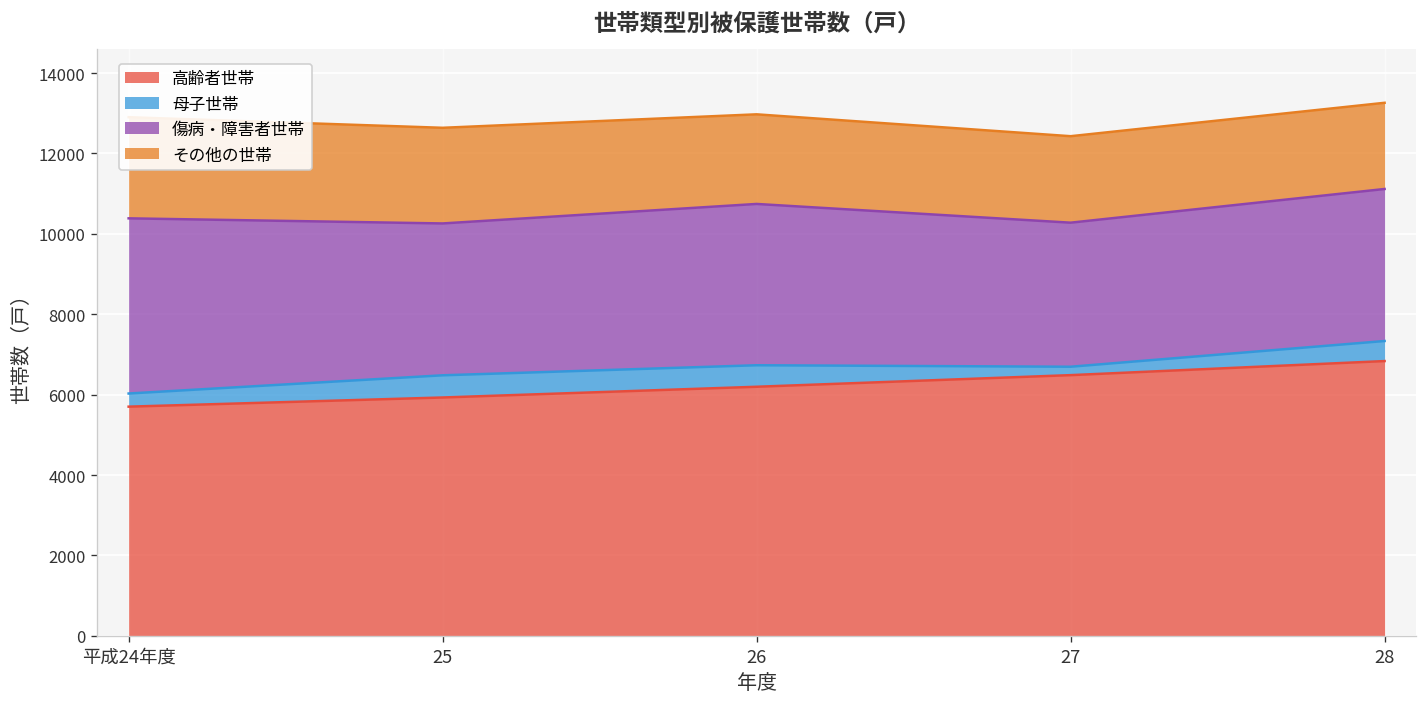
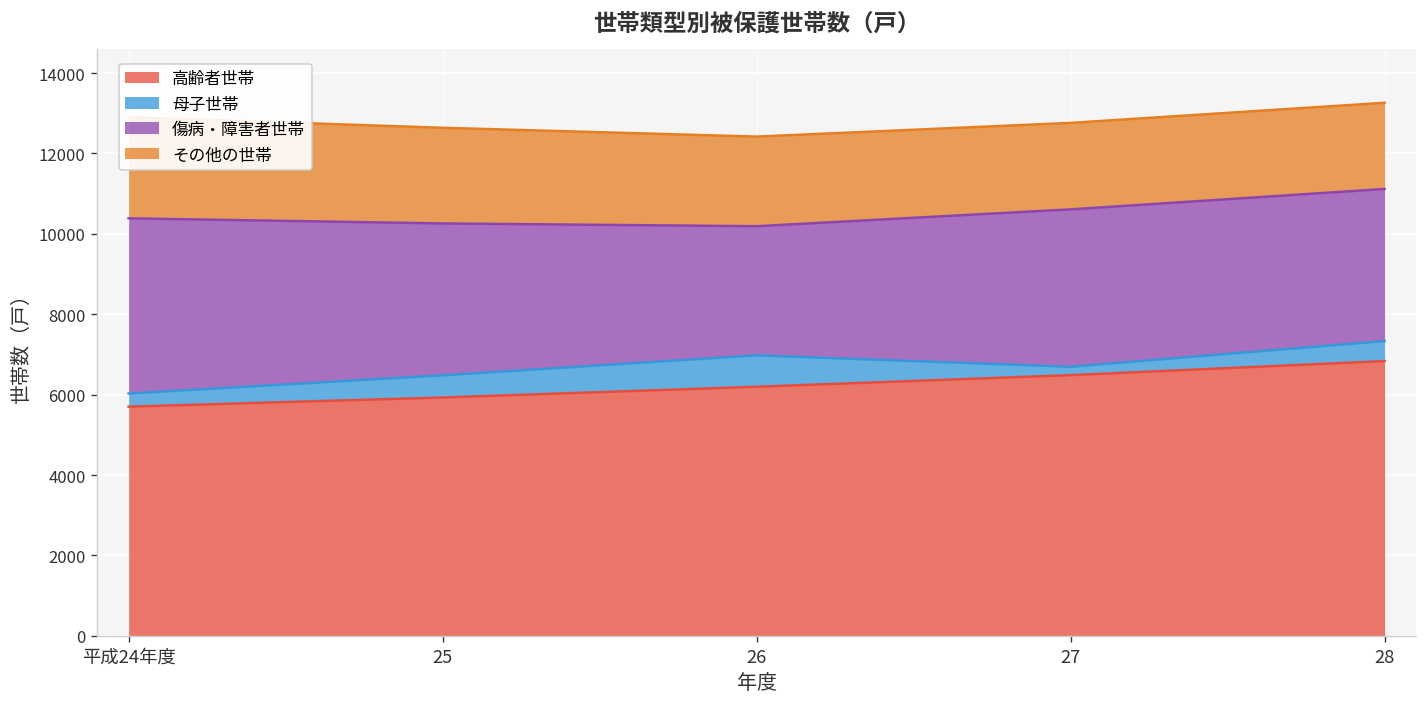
  {
    "母子世帯": {
      "平成24年度": 300,
      "25": 600,
-     "26": 500,
+     "26": 800,
      "27": 200,
      "28": 500
    },
    "傷病・障害者世帯": {
      "平成24年度": 4400,
      "25": 3800,
-     "26": 4000,
-     "27": 3600,
+     "26": 3200,
+     "27": 3900,
      "28": 3800
    }
  }
